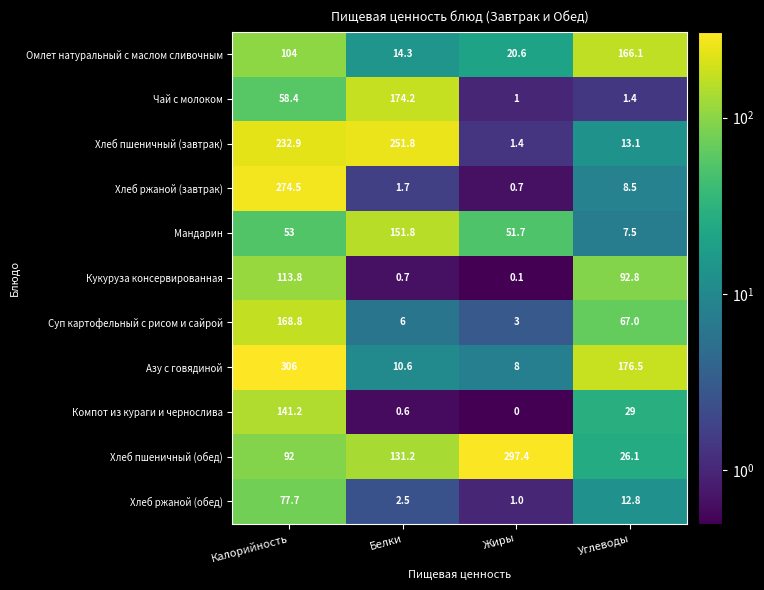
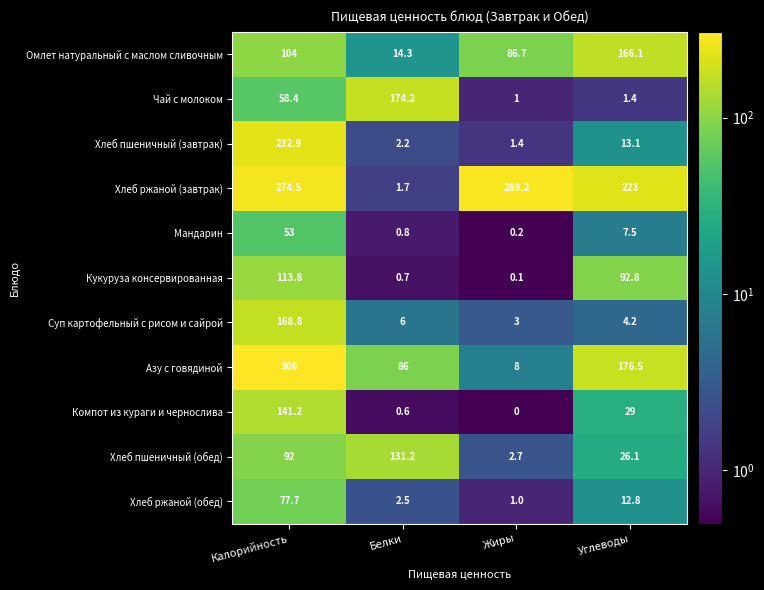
  {
    "Омлет натуральный с маслом сливочным": {
      "Калорийность": 104,
      "Белки": 14.3,
-     "Жиры": 20.6,
+     "Жиры": 86.7,
      "Углеводы": 166.1
    },
    "Чай с молоком": {
      "Калорийность": 58.4,
      "Белки": 174.2,
      "Жиры": 1,
      "Углеводы": 1.4
    },
    "Хлеб пшеничный (завтрак)": {
      "Калорийность": 232.9,
-     "Белки": 251.8,
+     "Белки": 2.2,
      "Жиры": 1.4,
      "Углеводы": 13.1
    },
    "Хлеб ржаной (завтрак)": {
      "Калорийность": 274.5,
      "Белки": 1.7,
-     "Жиры": 0.7,
-     "Углеводы": 8.5
+     "Жиры": 289.2,
+     "Углеводы": 223
    },
    "Мандарин": {
      "Калорийность": 53,
-     "Белки": 151.8,
-     "Жиры": 51.7,
+     "Белки": 0.8,
+     "Жиры": 0.2,
      "Углеводы": 7.5
    },
    "Кукуруза консервированная": {
      "Калорийность": 113.8,
      "Белки": 0.7,
      "Жиры": 0.1,
      "Углеводы": 92.8
    },
    "Суп картофельный с рисом и сайрой": {
      "Калорийность": 168.8,
      "Белки": 6,
      "Жиры": 3,
-     "Углеводы": 67.0
+     "Углеводы": 4.2
    },
    "Азу с говядиной": {
      "Калорийность": 306,
-     "Белки": 10.6,
+     "Белки": 86,
      "Жиры": 8,
      "Углеводы": 176.5
    },
    "Компот из кураги и чернослива": {
      "Калорийность": 141.2,
      "Белки": 0.6,
      "Жиры": 0,
      "Углеводы": 29
    },
    "Хлеб пшеничный (обед)": {
      "Калорийность": 92,
      "Белки": 131.2,
-     "Жиры": 297.4,
+     "Жиры": 2.7,
      "Углеводы": 26.1
    },
    "Хлеб ржаной (обед)": {
      "Калорийность": 77.7,
      "Белки": 2.5,
      "Жиры": 1.0,
      "Углеводы": 12.8
    }
  }
